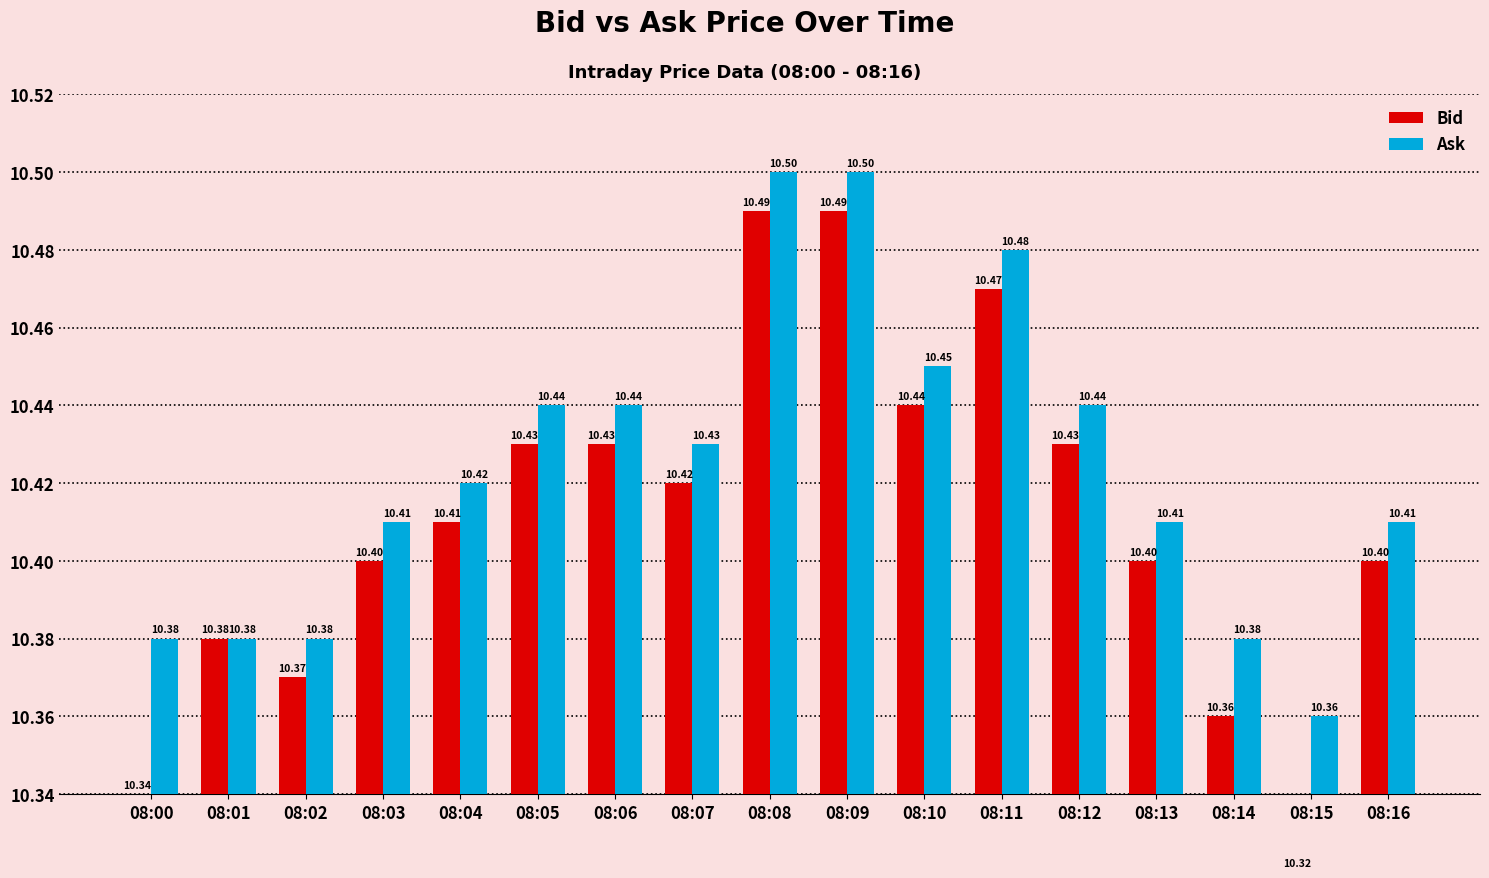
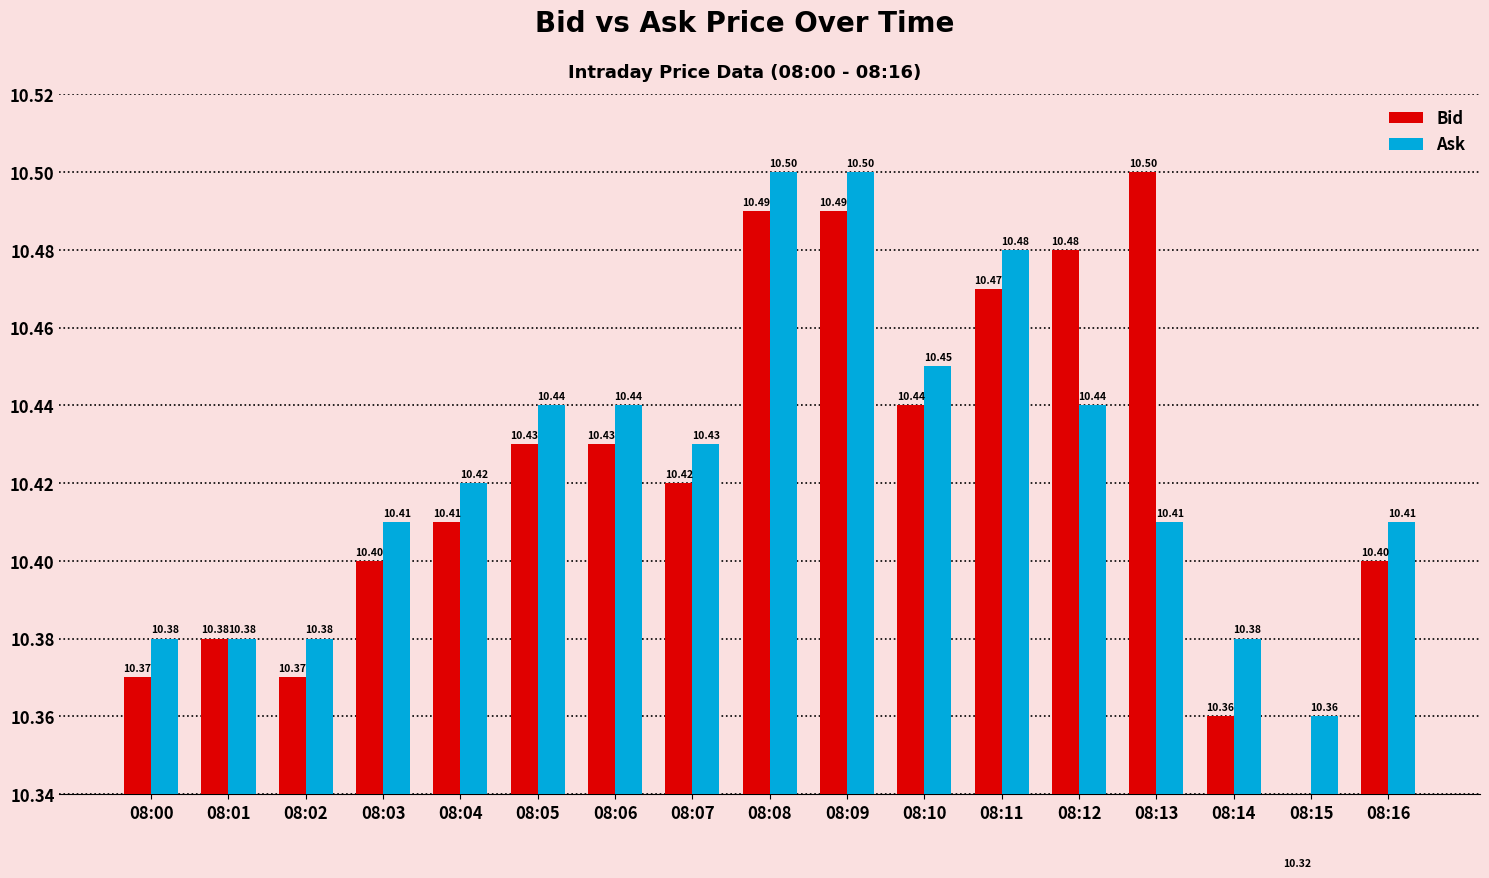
  {
    "Bid": {
-     "08:00": 10.34,
+     "08:00": 10.37,
      "08:01": 10.38,
      "08:02": 10.37,
      "08:03": 10.40,
      "08:04": 10.41,
      "08:05": 10.43,
      "08:06": 10.43,
      "08:07": 10.42,
      "08:08": 10.49,
      "08:09": 10.49,
      "08:10": 10.44,
      "08:11": 10.47,
-     "08:12": 10.43,
-     "08:13": 10.40,
+     "08:12": 10.48,
+     "08:13": 10.50,
      "08:14": 10.36,
      "08:16": 10.40
    },
    "Ask": {
      "08:00": 10.38,
      "08:01": 10.38,
      "08:02": 10.38,
      "08:03": 10.41,
      "08:04": 10.42,
      "08:05": 10.44,
      "08:06": 10.44,
      "08:07": 10.43,
      "08:08": 10.50,
      "08:09": 10.50,
      "08:10": 10.45,
      "08:11": 10.48,
      "08:12": 10.44,
      "08:13": 10.41,
      "08:14": 10.38,
      "08:15": 10.36,
      "08:16": 10.41
    }
  }
